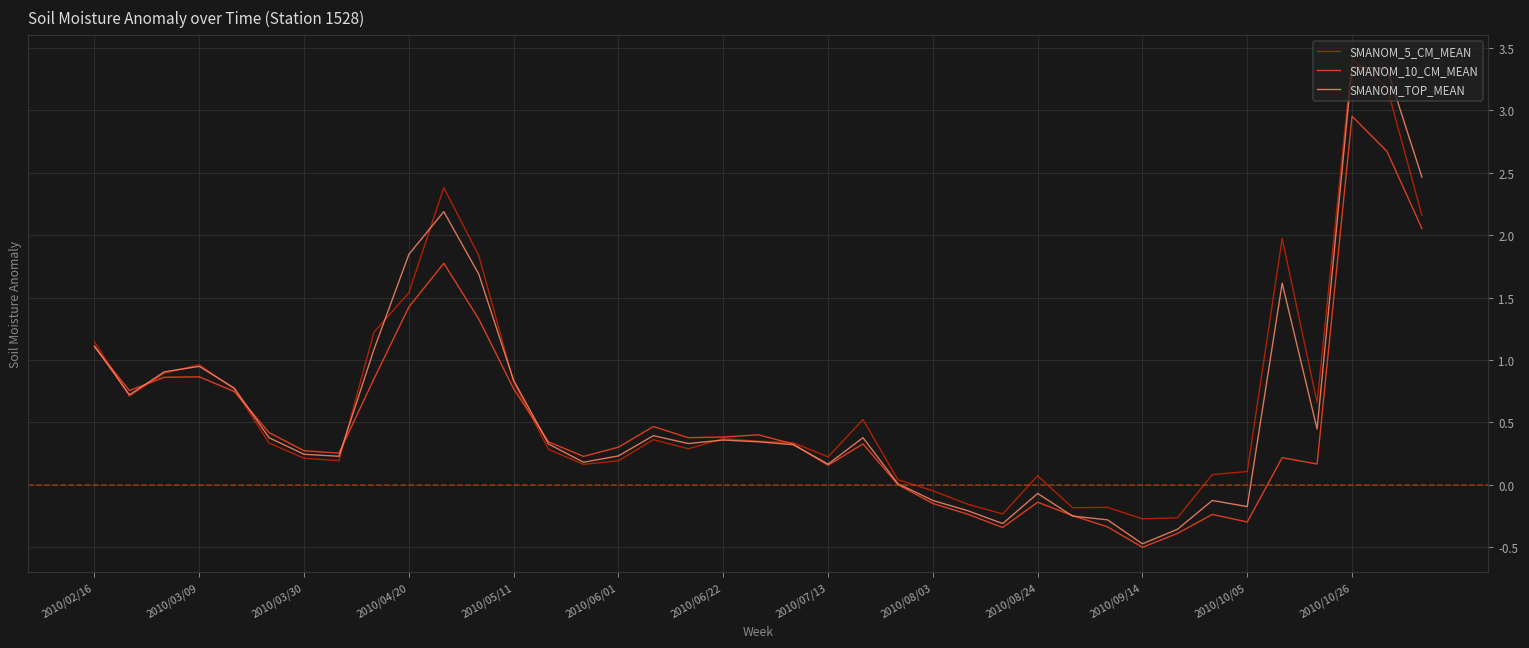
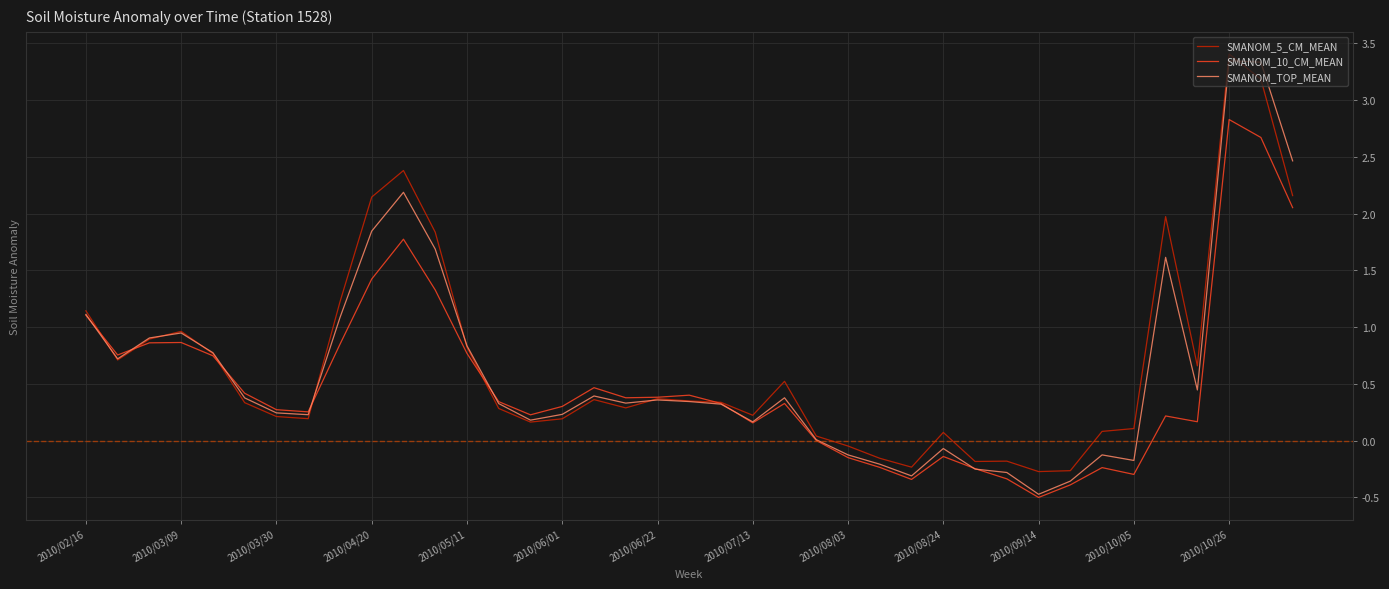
  {
    "SMANOM_5_CM_MEAN": {
      "2010/02/16": 1.14,
      "2010/03/30": 0.21,
-     "2010/04/20": 1.54,
+     "2010/04/20": 2.15,
      "2010/06/01": 0.19,
      "2010/07/13": 0.22,
      "2010/08/03": -0.05,
      "2010/08/24": 0.07,
      "2010/09/14": -0.27,
      "2010/10/05": 0.11
    },
    "SMANOM_10_CM_MEAN": {
      "2010/03/09": 0.87,
      "2010/03/30": 0.27,
      "2010/04/20": 1.42,
      "2010/05/11": 0.77,
      "2010/06/01": 0.30,
      "2010/08/03": -0.15,
      "2010/08/24": -0.14,
      "2010/09/14": -0.50,
      "2010/10/05": -0.30,
-     "2010/10/26": 2.95
+     "2010/10/26": 2.83
    },
    "SMANOM_TOP_MEAN": {
      "2010/03/30": 0.25,
      "2010/04/20": 1.85,
      "2010/06/01": 0.23,
      "2010/08/03": -0.13,
      "2010/08/24": -0.07,
      "2010/09/14": -0.47,
      "2010/10/05": -0.17
    }
  }
